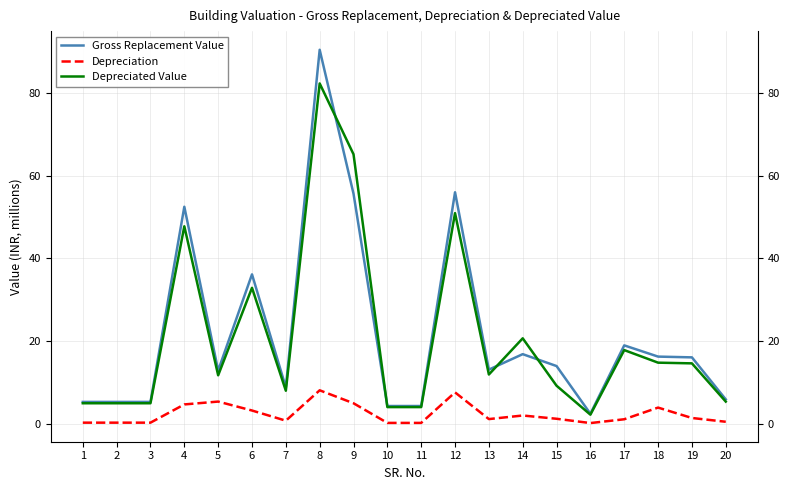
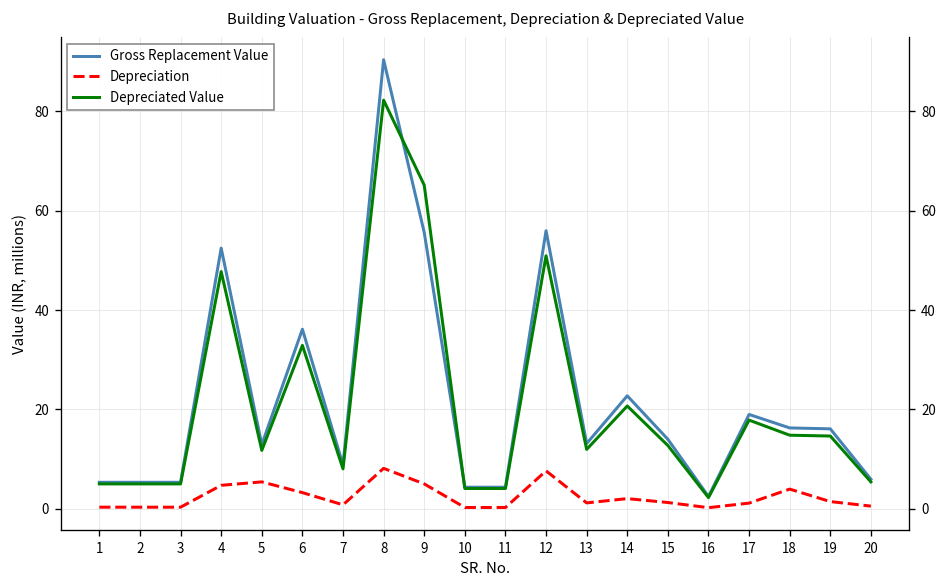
  {
    "Gross Replacement Value": {
      "4": 52,
      "5": 13,
      "6": 36,
      "7": 9,
      "8": 90,
      "9": 56,
      "12": 56,
      "13": 13,
-     "14": 17,
+     "14": 23,
      "15": 14,
      "17": 19,
      "18": 16,
      "19": 16
    },
    "Depreciation": {
      "1": 0,
      "2": 0,
      "3": 0,
      "4": 5,
      "5": 5,
      "6": 3,
      "7": 1,
      "8": 8,
      "9": 5,
      "10": 0,
      "11": 0,
      "12": 8,
      "13": 1,
      "14": 2,
      "15": 1,
      "16": 0,
      "17": 1,
      "18": 4,
      "19": 1,
      "20": 1
    },
    "Depreciated Value": {
      "4": 48,
      "5": 12,
      "6": 33,
      "7": 8,
      "8": 82,
      "9": 65,
      "12": 51,
      "13": 12,
      "14": 21,
-     "15": 9,
+     "15": 13,
      "17": 18,
      "18": 15,
      "19": 15
    }
  }
